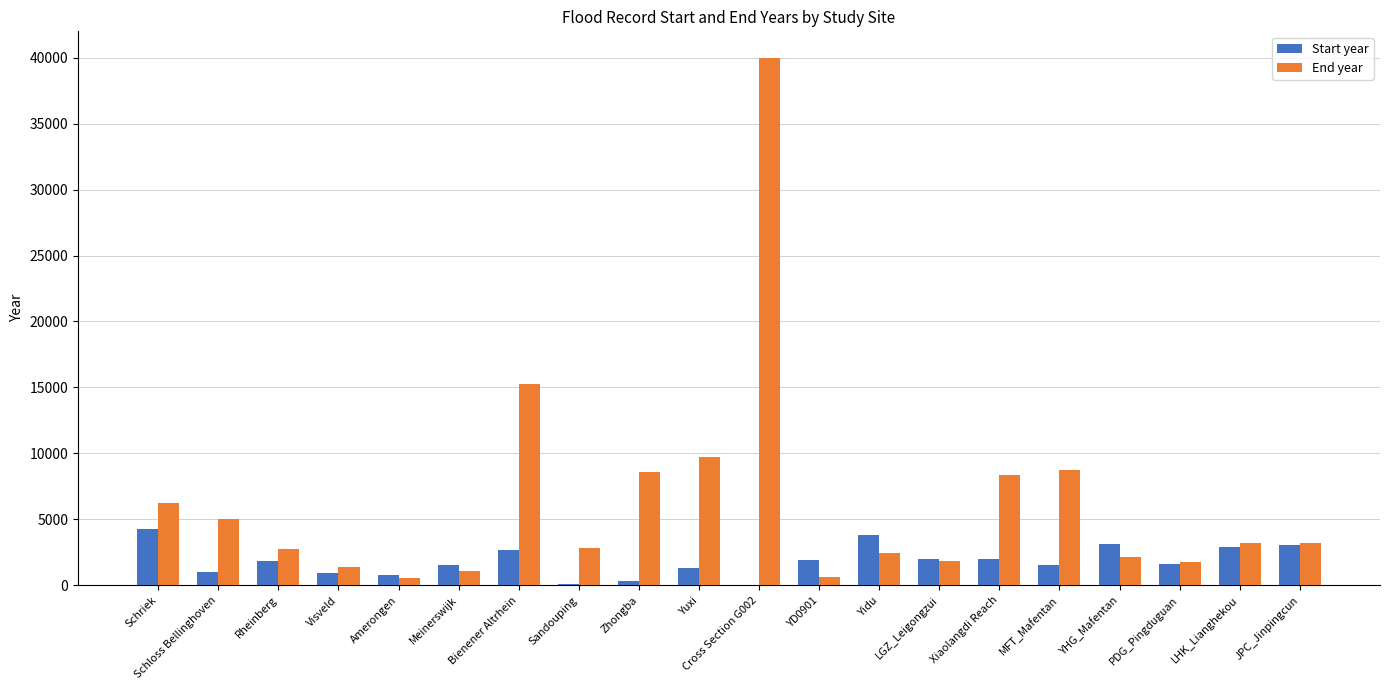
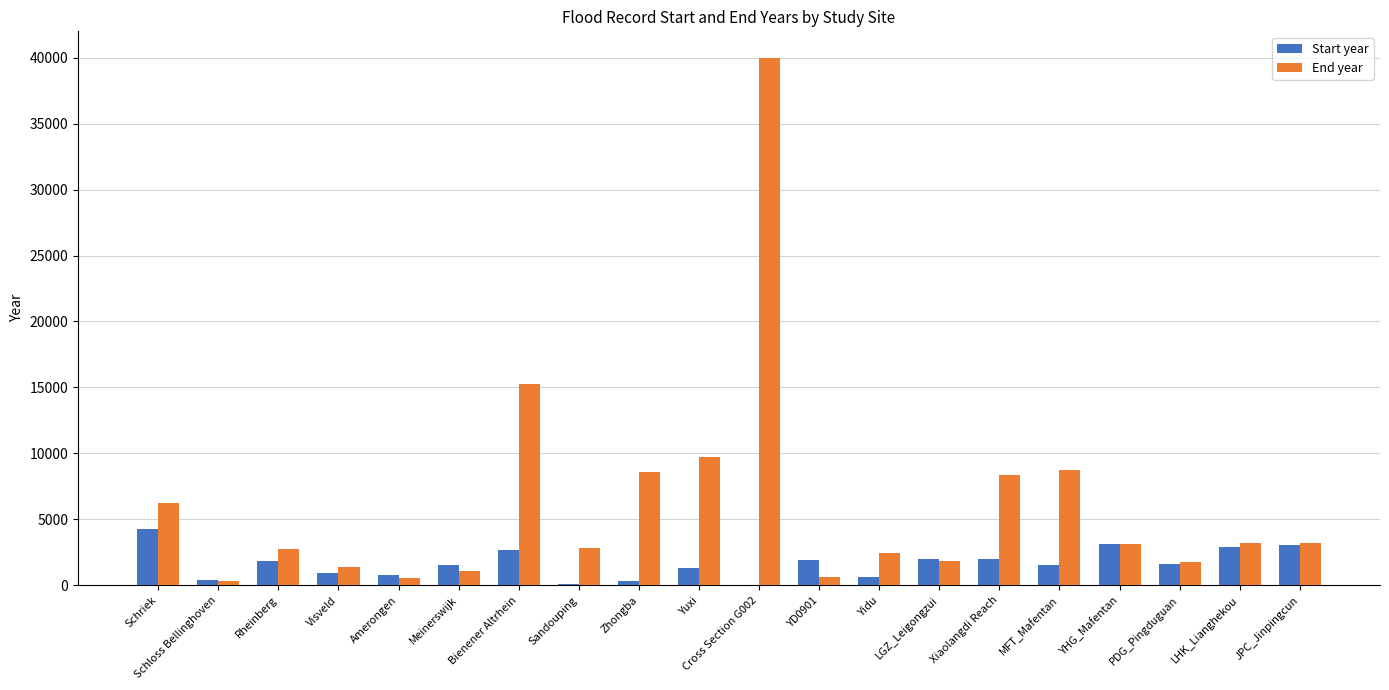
  {
    "Start year": {
      "Schriek": 4300,
-     "Schloss Bellinghoven": 1000,
+     "Schloss Bellinghoven": 400,
      "Rheinberg": 1800,
      "Visveld": 900,
      "Amerongen": 800,
      "Meinerswijk": 1600,
      "Bienener Altrhein": 2700,
      "Zhongba": 400,
      "Yuxi": 1300,
      "YD0901": 2000,
-     "Yidu": 3800,
+     "Yidu": 600,
      "LGZ_Leigongzui": 2000,
      "Xiaolangdi Reach": 2000,
      "MFT_Mafentan": 1600,
      "YHG_Mafentan": 3100,
      "PDG_Pingduguan": 1600,
      "LHK_Lianghekou": 2900,
      "JPC_Jinpingcun": 3100
    },
    "End year": {
      "Schriek": 6200,
-     "Schloss Bellinghoven": 5000,
+     "Schloss Bellinghoven": 400,
      "Rheinberg": 2700,
      "Visveld": 1400,
      "Amerongen": 600,
      "Meinerswijk": 1100,
      "Bienener Altrhein": 15300,
      "Sandouping": 2900,
      "Zhongba": 8600,
      "Yuxi": 9700,
      "Cross Section G002": 40000,
      "YD0901": 600,
      "Yidu": 2400,
      "LGZ_Leigongzui": 1900,
      "Xiaolangdi Reach": 8400,
      "MFT_Mafentan": 8800,
-     "YHG_Mafentan": 2100,
+     "YHG_Mafentan": 3100,
      "PDG_Pingduguan": 1800,
      "LHK_Lianghekou": 3200,
      "JPC_Jinpingcun": 3200
    }
  }
